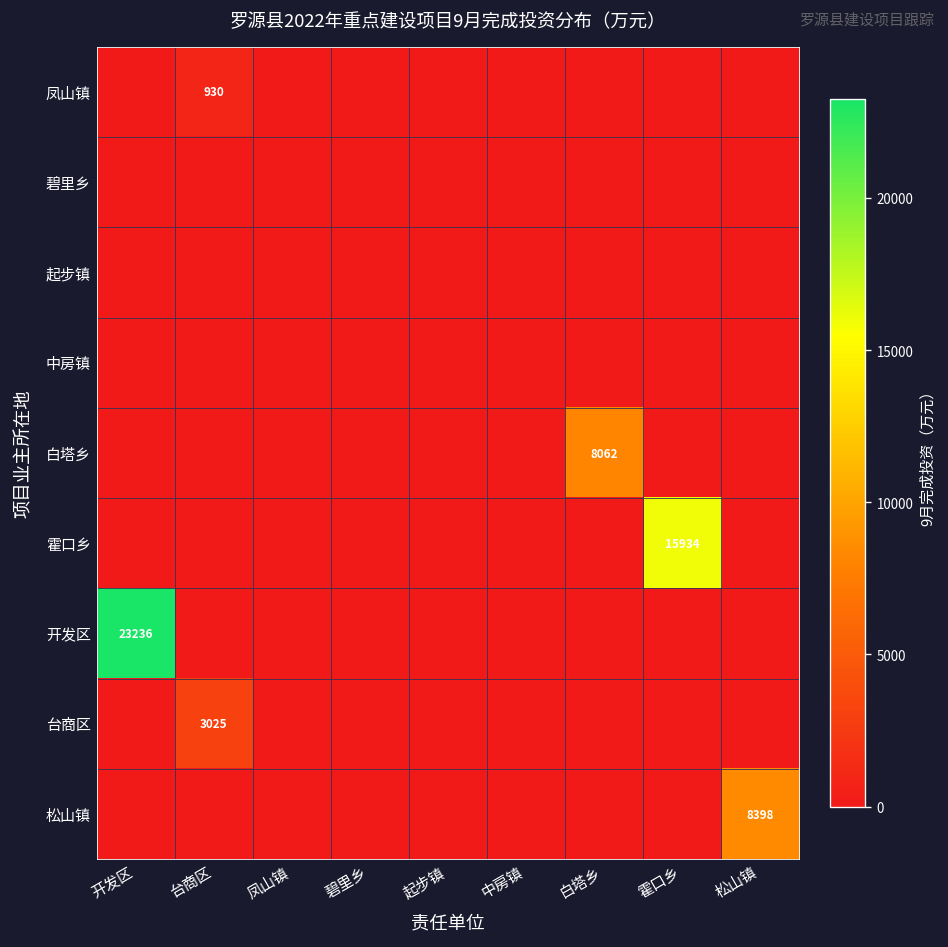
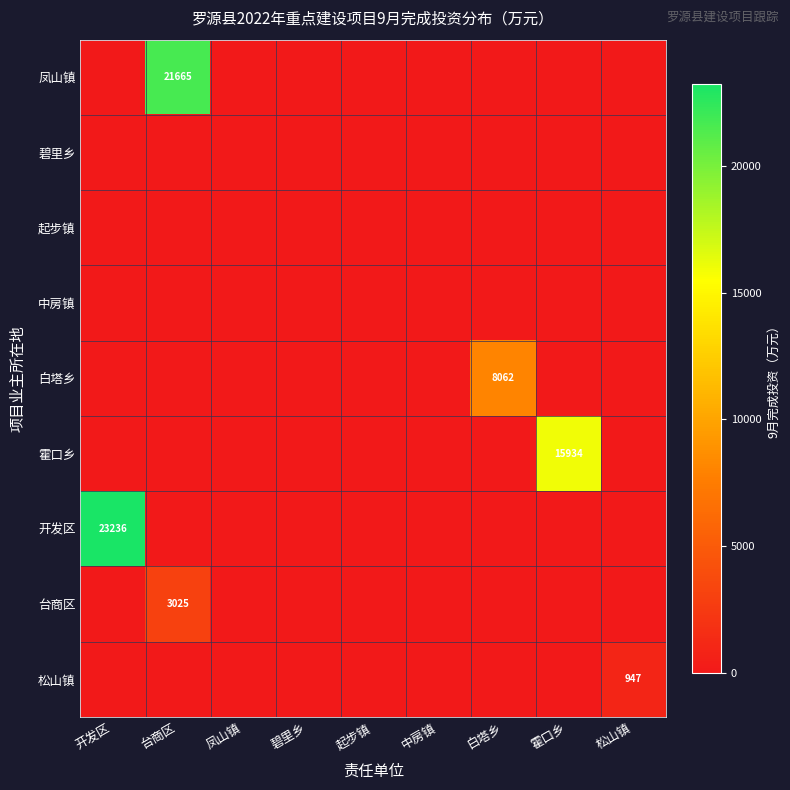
  {
    "凤山镇": {
-     "台商区": 930
+     "台商区": 21665
    },
    "白塔乡": {
      "白塔乡": 8062
    },
    "霍口乡": {
      "霍口乡": 15934
    },
    "开发区": {
      "开发区": 23236
    },
    "台商区": {
      "台商区": 3025
    },
    "松山镇": {
-     "松山镇": 8398
+     "松山镇": 947
    }
  }
